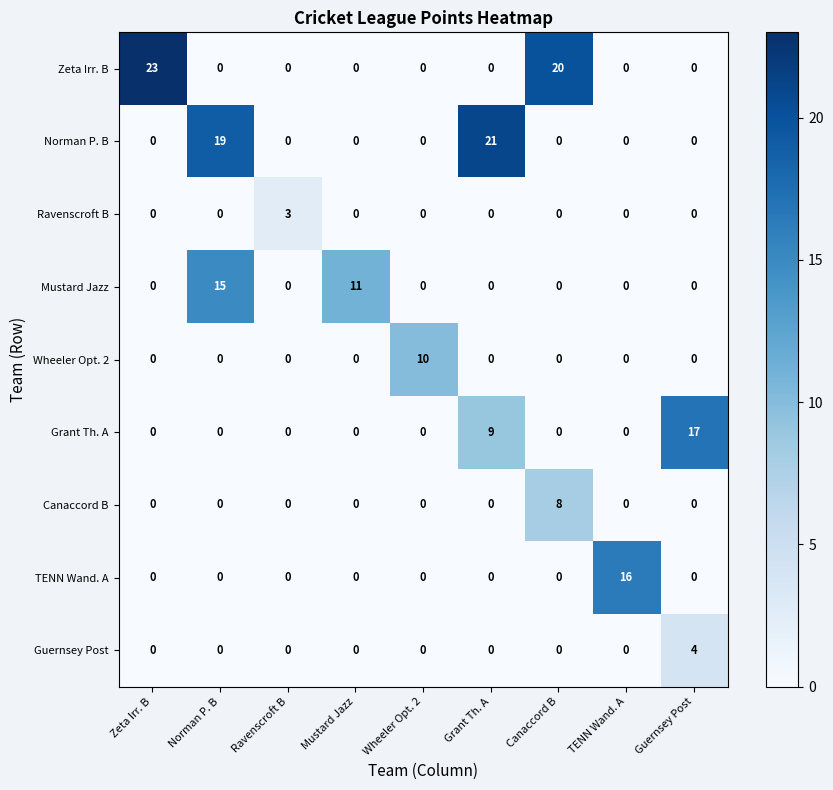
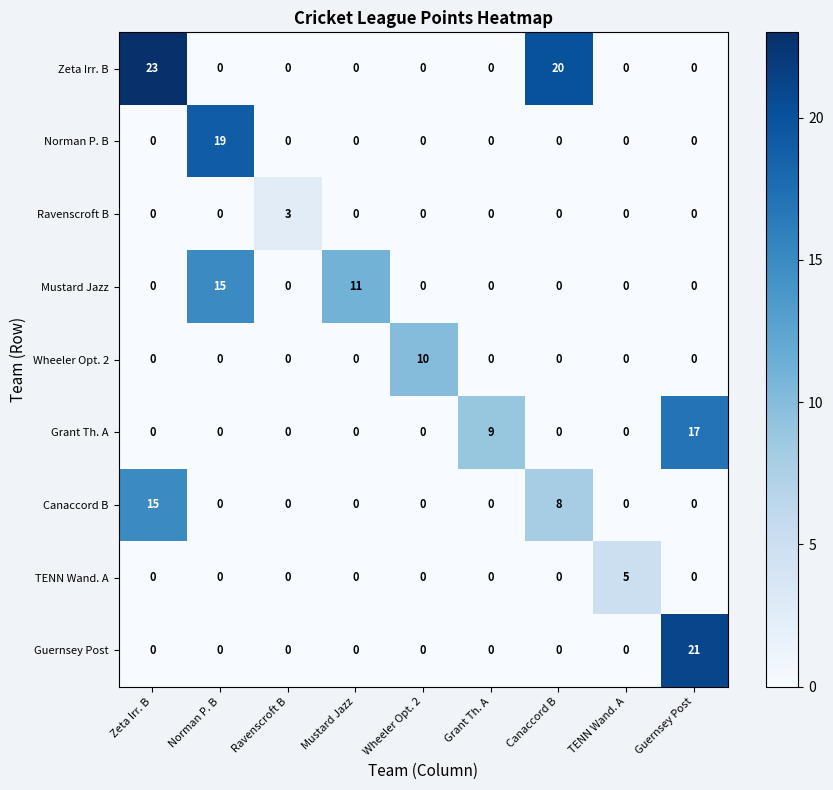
  {
    "Zeta Irr. B": {
      "Zeta Irr. B": 23,
      "Norman P. B": 0,
      "Ravenscroft B": 0,
      "Mustard Jazz": 0,
      "Wheeler Opt. 2": 0,
      "Grant Th. A": 0,
      "Canaccord B": 20,
      "TENN Wand. A": 0,
      "Guernsey Post": 0
    },
    "Norman P. B": {
      "Zeta Irr. B": 0,
      "Norman P. B": 19,
      "Ravenscroft B": 0,
      "Mustard Jazz": 0,
      "Wheeler Opt. 2": 0,
-     "Grant Th. A": 21,
+     "Grant Th. A": 0,
      "Canaccord B": 0,
      "TENN Wand. A": 0,
      "Guernsey Post": 0
    },
    "Ravenscroft B": {
      "Zeta Irr. B": 0,
      "Norman P. B": 0,
      "Ravenscroft B": 3,
      "Mustard Jazz": 0,
      "Wheeler Opt. 2": 0,
      "Grant Th. A": 0,
      "Canaccord B": 0,
      "TENN Wand. A": 0,
      "Guernsey Post": 0
    },
    "Mustard Jazz": {
      "Zeta Irr. B": 0,
      "Norman P. B": 15,
      "Ravenscroft B": 0,
      "Mustard Jazz": 11,
      "Wheeler Opt. 2": 0,
      "Grant Th. A": 0,
      "Canaccord B": 0,
      "TENN Wand. A": 0,
      "Guernsey Post": 0
    },
    "Wheeler Opt. 2": {
      "Zeta Irr. B": 0,
      "Norman P. B": 0,
      "Ravenscroft B": 0,
      "Mustard Jazz": 0,
      "Wheeler Opt. 2": 10,
      "Grant Th. A": 0,
      "Canaccord B": 0,
      "TENN Wand. A": 0,
      "Guernsey Post": 0
    },
    "Grant Th. A": {
      "Zeta Irr. B": 0,
      "Norman P. B": 0,
      "Ravenscroft B": 0,
      "Mustard Jazz": 0,
      "Wheeler Opt. 2": 0,
      "Grant Th. A": 9,
      "Canaccord B": 0,
      "TENN Wand. A": 0,
      "Guernsey Post": 17
    },
    "Canaccord B": {
-     "Zeta Irr. B": 0,
+     "Zeta Irr. B": 15,
      "Norman P. B": 0,
      "Ravenscroft B": 0,
      "Mustard Jazz": 0,
      "Wheeler Opt. 2": 0,
      "Grant Th. A": 0,
      "Canaccord B": 8,
      "TENN Wand. A": 0,
      "Guernsey Post": 0
    },
    "TENN Wand. A": {
      "Zeta Irr. B": 0,
      "Norman P. B": 0,
      "Ravenscroft B": 0,
      "Mustard Jazz": 0,
      "Wheeler Opt. 2": 0,
      "Grant Th. A": 0,
      "Canaccord B": 0,
-     "TENN Wand. A": 16,
+     "TENN Wand. A": 5,
      "Guernsey Post": 0
    },
    "Guernsey Post": {
      "Zeta Irr. B": 0,
      "Norman P. B": 0,
      "Ravenscroft B": 0,
      "Mustard Jazz": 0,
      "Wheeler Opt. 2": 0,
      "Grant Th. A": 0,
      "Canaccord B": 0,
      "TENN Wand. A": 0,
-     "Guernsey Post": 4
+     "Guernsey Post": 21
    }
  }
